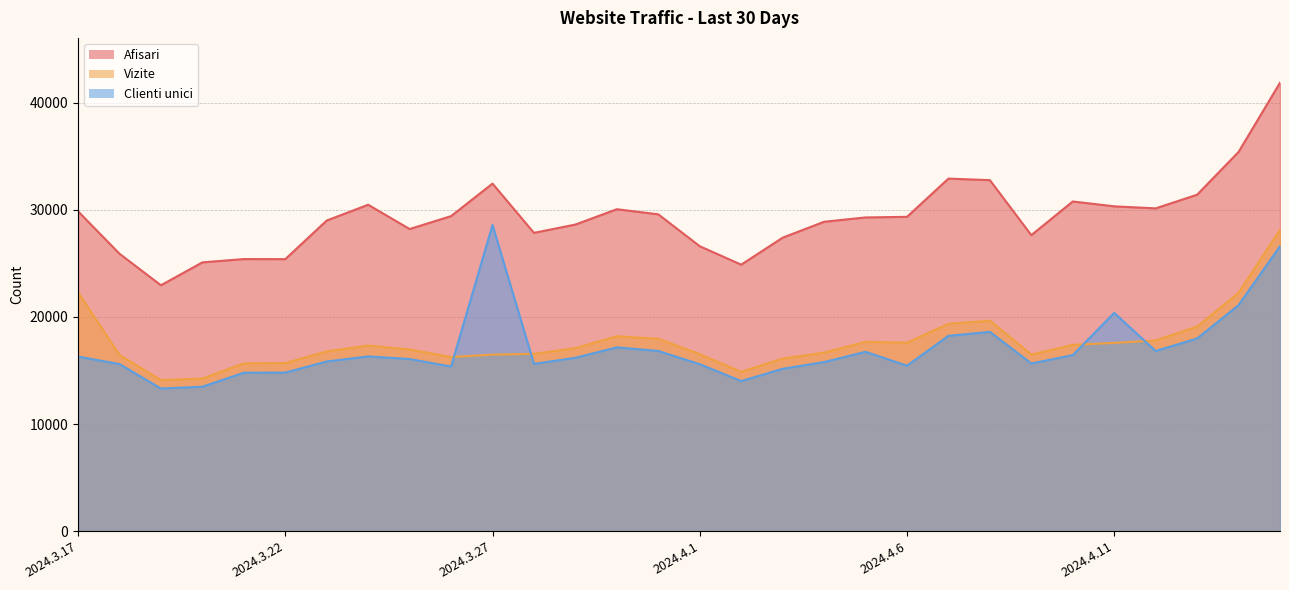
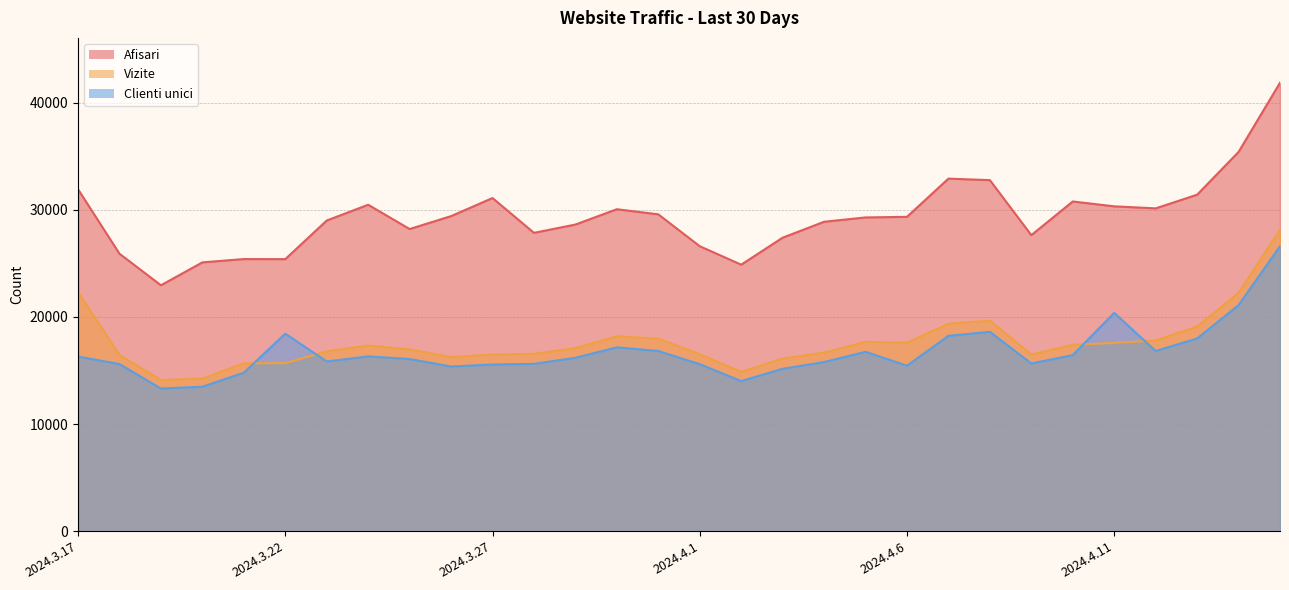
  {
    "Afisari": {
-     "2024.3.17": 29900,
+     "2024.3.17": 31900,
      "2024.3.22": 25400,
-     "2024.3.27": 32400,
+     "2024.3.27": 31100,
      "2024.4.1": 26600,
      "2024.4.6": 29300,
      "2024.4.11": 30300
    },
    "Vizite": {
      "2024.3.17": 22300,
      "2024.3.22": 15700,
      "2024.3.27": 16500,
      "2024.4.1": 16500,
      "2024.4.6": 17600,
      "2024.4.11": 17600
    },
    "Clienti unici": {
      "2024.3.17": 16300,
-     "2024.3.22": 14800,
-     "2024.3.27": 28600,
+     "2024.3.22": 18400,
+     "2024.3.27": 15600,
      "2024.4.1": 15600,
      "2024.4.6": 15400,
      "2024.4.11": 20400
    }
  }
